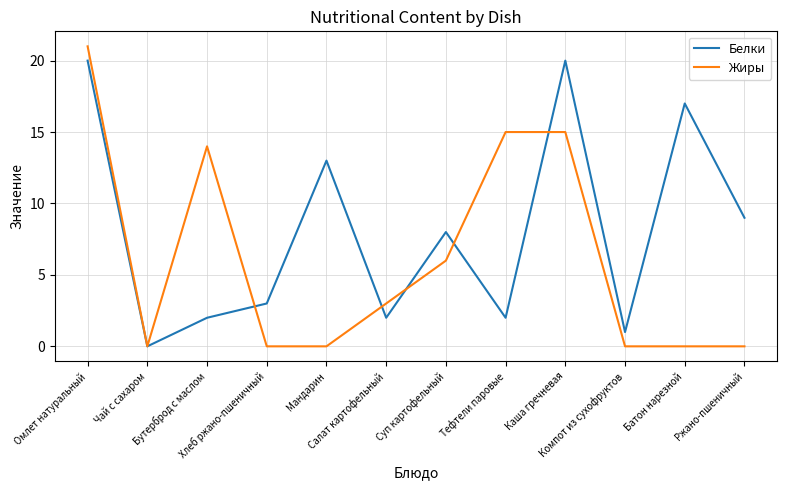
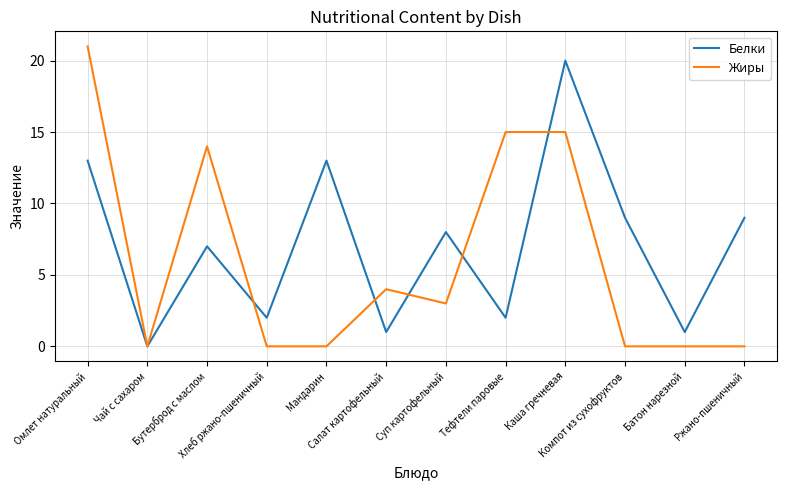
  {
    "Белки": {
-     "Омлет натуральный": 20,
-     "Бутерброд с маслом": 2,
-     "Хлеб ржано-пшеничный": 3,
+     "Омлет натуральный": 13,
+     "Бутерброд с маслом": 7,
+     "Хлеб ржано-пшеничный": 2,
      "Мандарин": 13,
-     "Салат картофельный": 2,
+     "Салат картофельный": 1,
      "Суп картофельный": 8,
      "Тефтели паровые": 2,
      "Каша гречневая": 20,
-     "Компот из сухофруктов": 1,
-     "Батон нарезной": 17,
+     "Компот из сухофруктов": 9,
+     "Батон нарезной": 1,
      "Ржано-пшеничный": 9
    },
    "Жиры": {
      "Омлет натуральный": 21,
      "Бутерброд с маслом": 14,
      "Хлеб ржано-пшеничный": 0,
      "Мандарин": 0,
-     "Салат картофельный": 3,
-     "Суп картофельный": 6,
+     "Салат картофельный": 4,
+     "Суп картофельный": 3,
      "Тефтели паровые": 15,
      "Каша гречневая": 15,
      "Компот из сухофруктов": 0,
      "Батон нарезной": 0,
      "Ржано-пшеничный": 0
    }
  }
